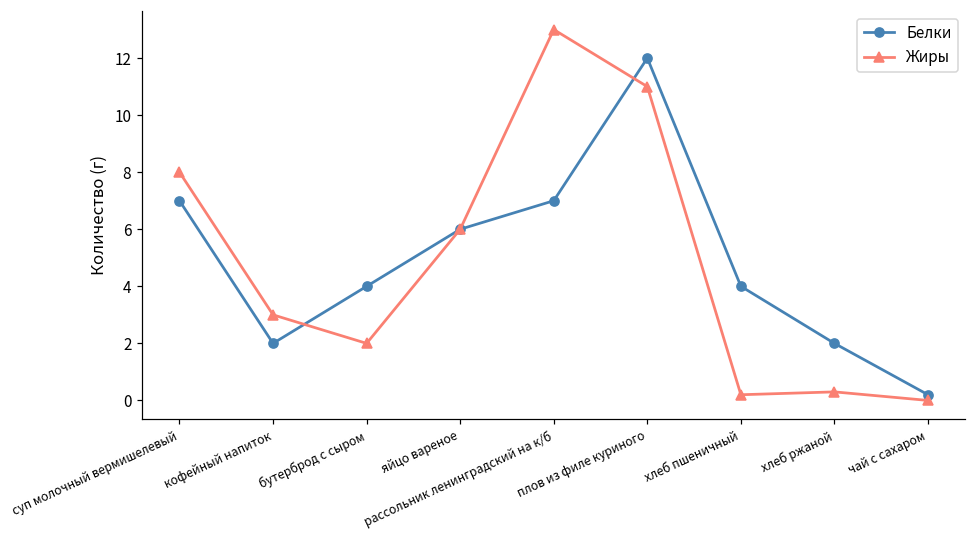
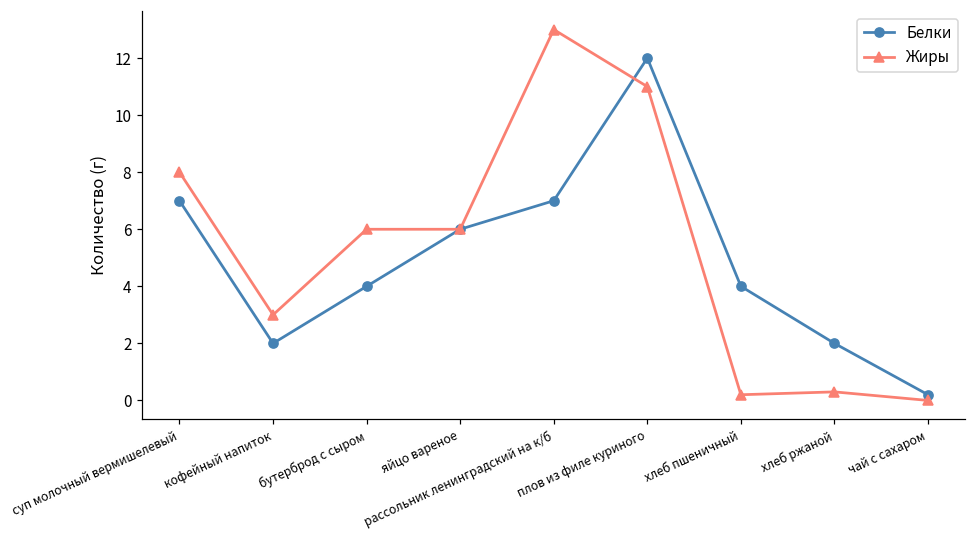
  {
    "Белки": {
      "суп молочный вермишелевый": 7,
      "кофейный напиток": 2,
      "бутерброд с сыром": 4,
      "рассольник ленинградский на к/б": 7,
      "плов из филе куриного": 12,
      "хлеб пшеничный": 4,
      "хлеб ржаной": 2,
      "чай с сахаром": 0.2
    },
    "Жиры": {
      "суп молочный вермишелевый": 8,
      "кофейный напиток": 3,
-     "бутерброд с сыром": 2,
+     "бутерброд с сыром": 6,
      "рассольник ленинградский на к/б": 13,
      "плов из филе куриного": 11,
      "хлеб пшеничный": 0.2,
      "хлеб ржаной": 0.3,
      "чай с сахаром": 0
    }
  }
